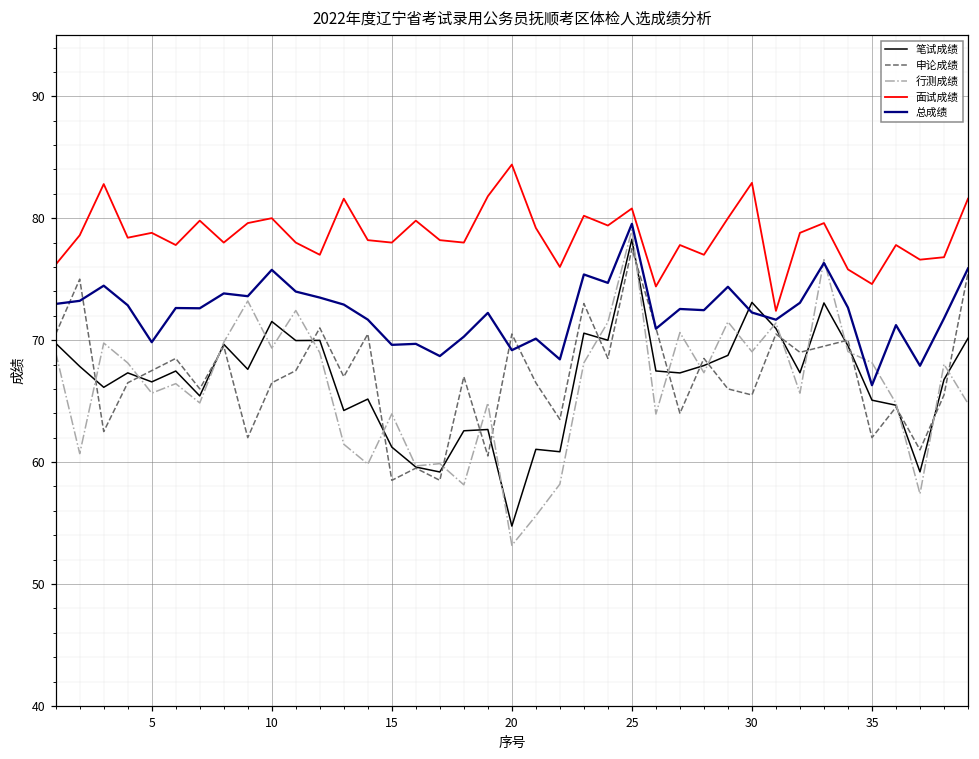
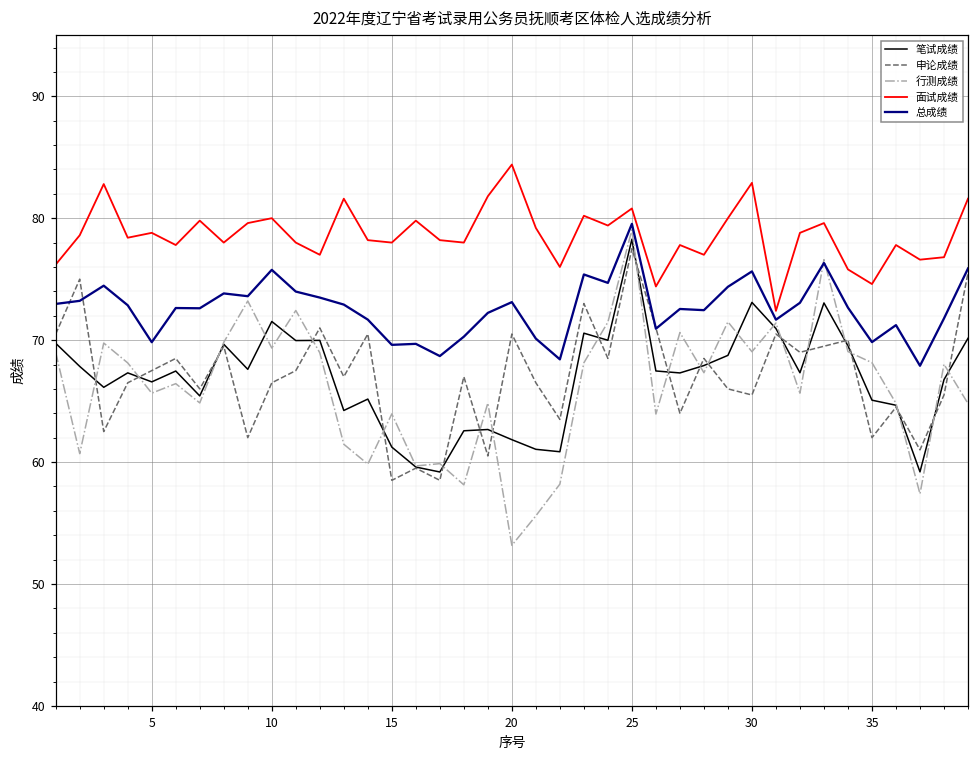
  {
    "笔试成绩": {
      "5": 66.6,
      "10": 71.5,
      "15": 61.2,
-     "20": 54.7,
+     "20": 61.8,
      "25": 78.3,
      "30": 73.1,
      "35": 65.1
    },
    "申论成绩": {
      "5": 67.5,
      "10": 66.5,
      "15": 58.5,
      "20": 70.5,
      "25": 77.5,
      "30": 65.5,
      "35": 62.0
    },
    "行测成绩": {
      "5": 65.7,
      "10": 69.4,
      "15": 64.0,
      "20": 53.2,
      "25": 79.1,
      "30": 69.1,
      "35": 68.2
    },
    "面试成绩": {
      "5": 78.8,
      "10": 80.0,
      "15": 78.0,
      "20": 84.4,
      "25": 80.8,
      "30": 82.9,
      "35": 74.6
    },
    "总成绩": {
      "5": 69.8,
      "10": 75.8,
      "15": 69.6,
-     "20": 69.2,
+     "20": 73.1,
      "25": 79.5,
-     "30": 72.3,
-     "35": 66.3
+     "30": 75.6,
+     "35": 69.8
    }
  }
